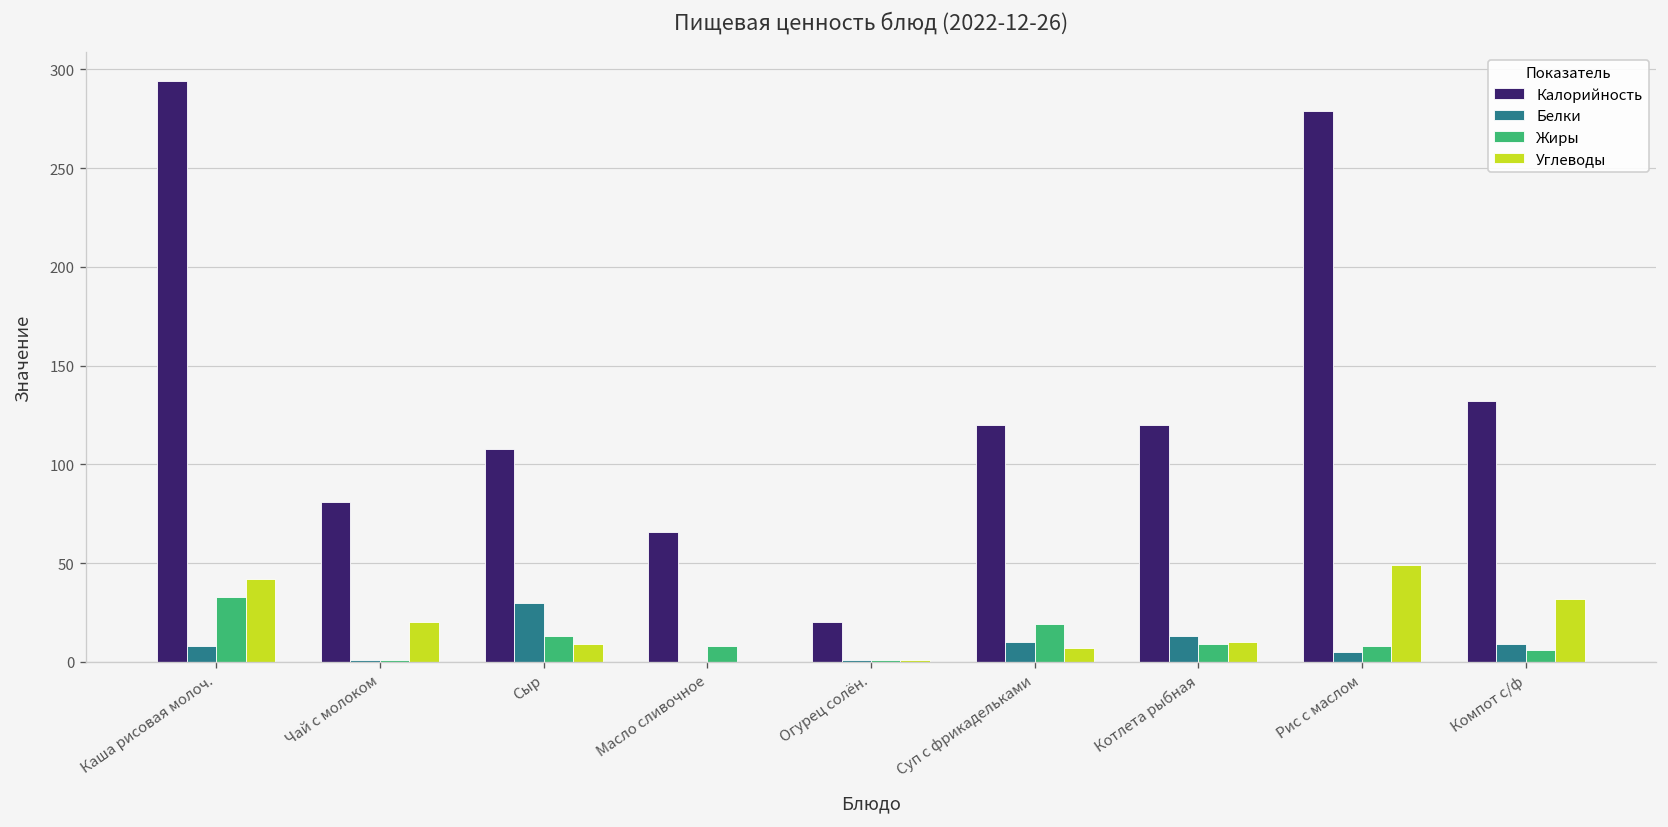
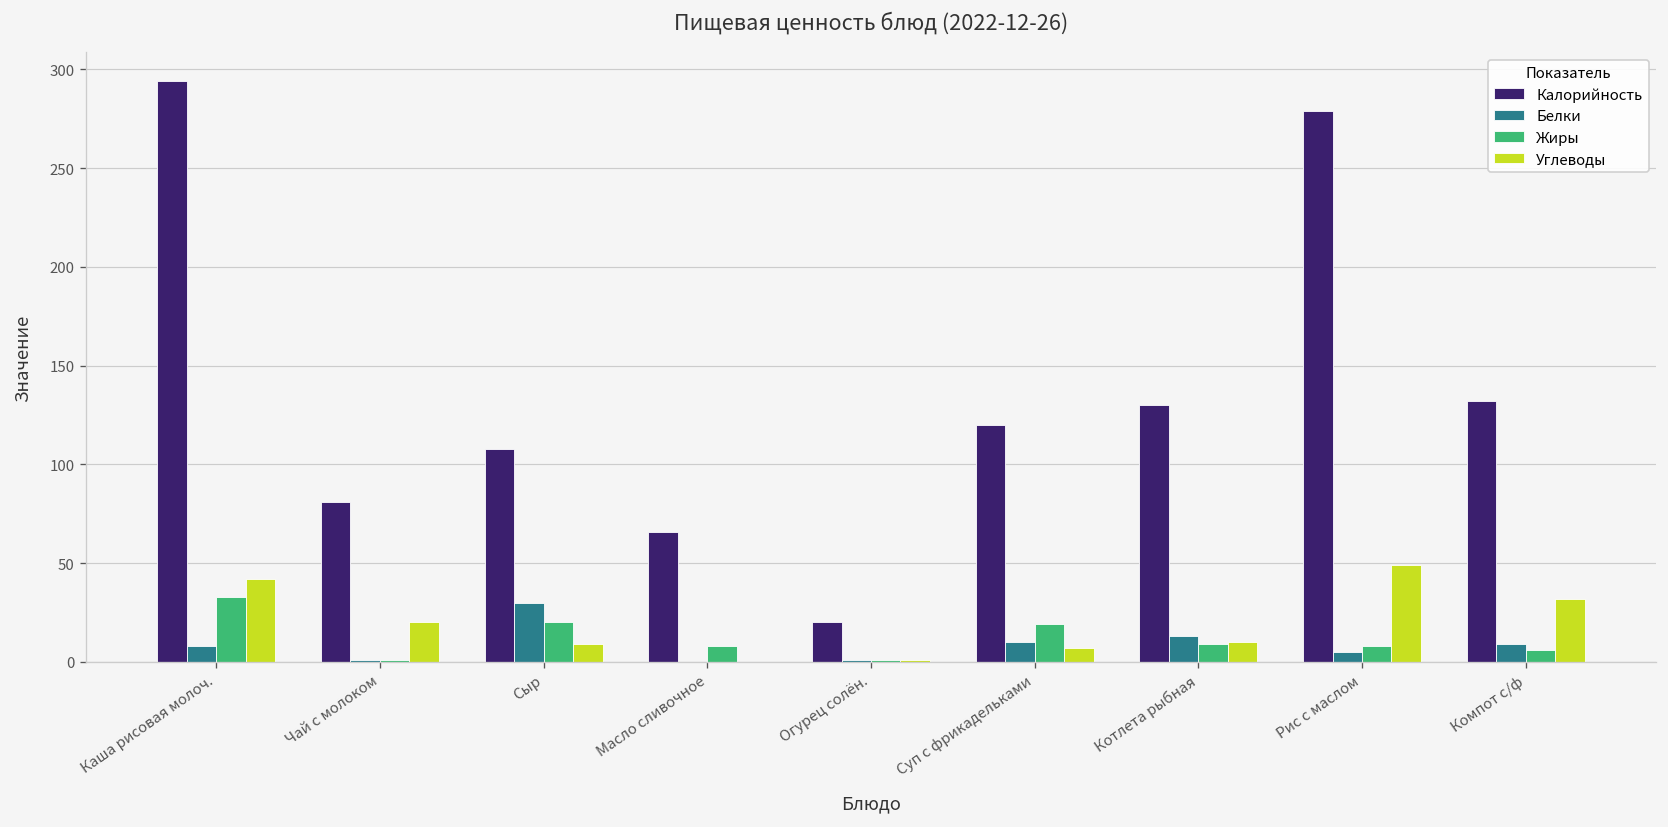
  {
    "Калорийность": {
      "Каша рисовая молоч.": 294,
      "Чай с молоком": 81,
      "Сыр": 108,
      "Масло сливочное": 66,
      "Огурец солён.": 20,
      "Суп с фрикадельками": 120,
-     "Котлета рыбная": 120,
+     "Котлета рыбная": 130,
      "Рис с маслом": 279,
      "Компот с/ф": 132
    },
    "Белки": {
      "Каша рисовая молоч.": 8,
      "Сыр": 30,
      "Масло сливочное": 0,
      "Суп с фрикадельками": 10,
      "Котлета рыбная": 13,
      "Рис с маслом": 5,
      "Компот с/ф": 9
    },
    "Жиры": {
      "Каша рисовая молоч.": 33,
-     "Сыр": 13,
+     "Сыр": 20,
      "Масло сливочное": 8,
      "Суп с фрикадельками": 19,
      "Котлета рыбная": 9,
      "Рис с маслом": 8,
      "Компот с/ф": 6
    },
    "Углеводы": {
      "Каша рисовая молоч.": 42,
      "Чай с молоком": 20,
      "Сыр": 9,
      "Масло сливочное": 0,
      "Суп с фрикадельками": 7,
      "Котлета рыбная": 10,
      "Рис с маслом": 49,
      "Компот с/ф": 32
    }
  }
